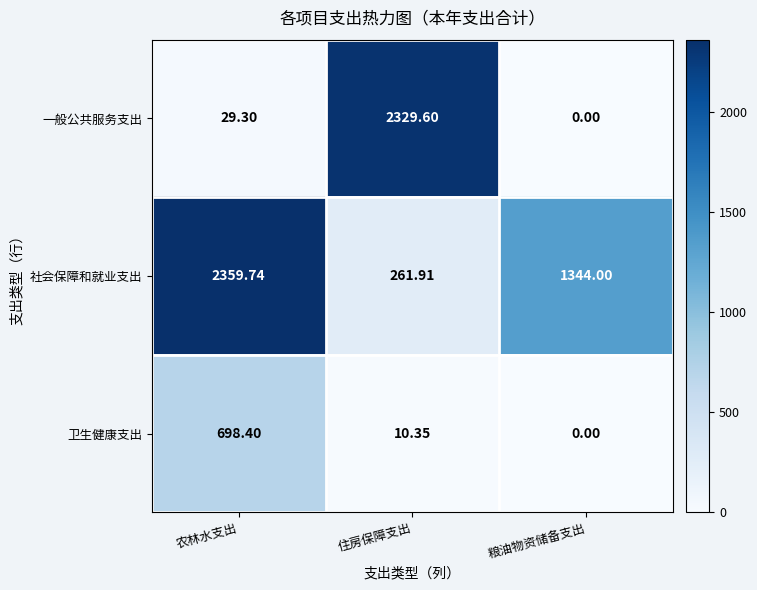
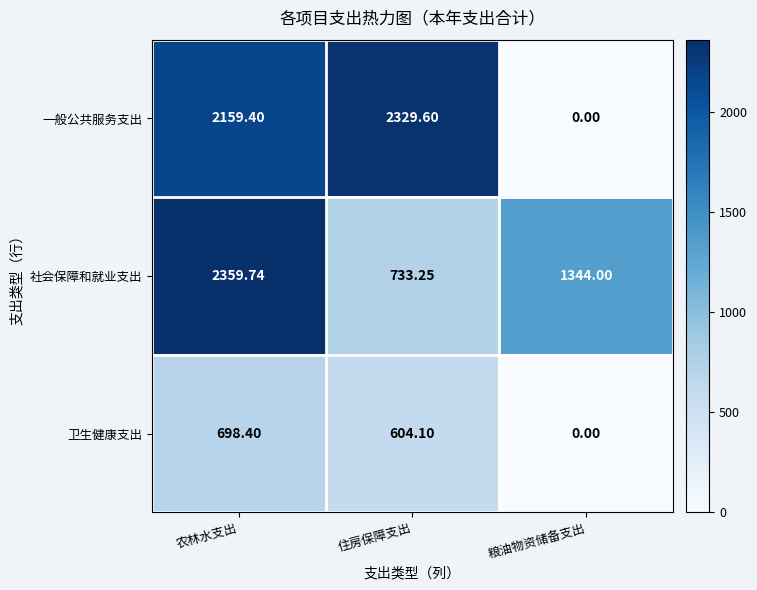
  {
    "一般公共服务支出": {
-     "农林水支出": 29.30,
+     "农林水支出": 2159.40,
      "住房保障支出": 2329.60,
      "粮油物资储备支出": 0.00
    },
    "社会保障和就业支出": {
      "农林水支出": 2359.74,
-     "住房保障支出": 261.91,
+     "住房保障支出": 733.25,
      "粮油物资储备支出": 1344.00
    },
    "卫生健康支出": {
      "农林水支出": 698.40,
-     "住房保障支出": 10.35,
+     "住房保障支出": 604.10,
      "粮油物资储备支出": 0.00
    }
  }
